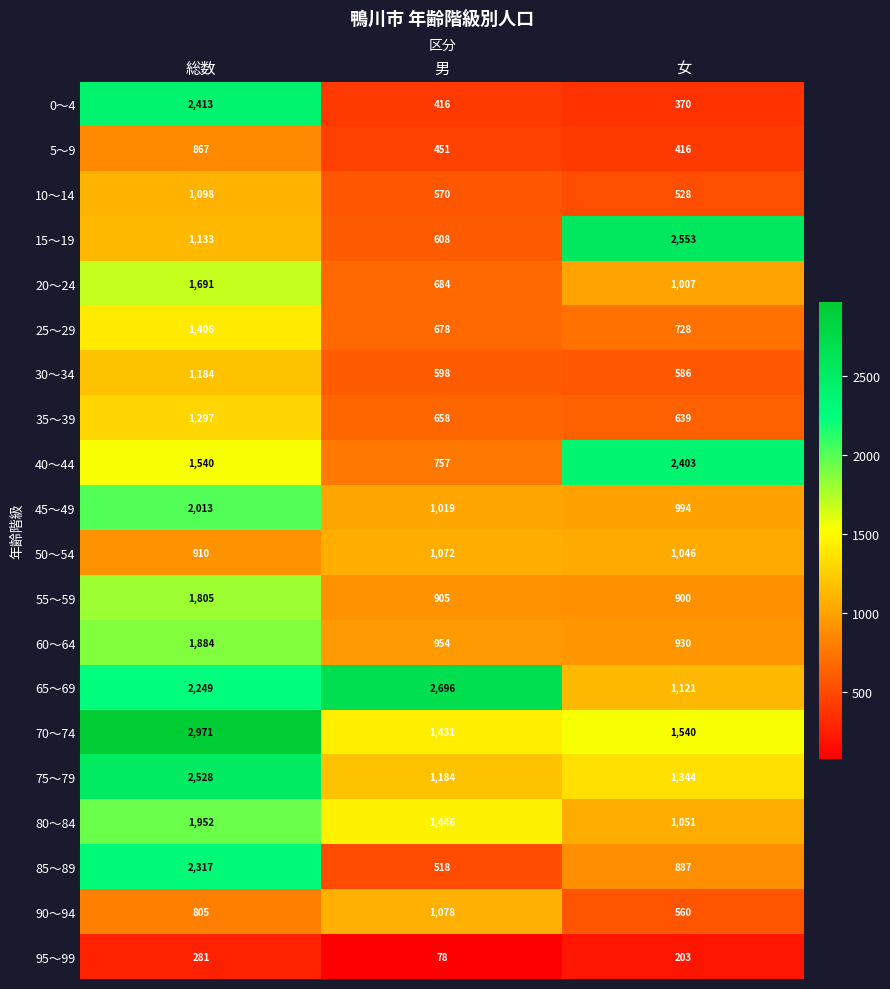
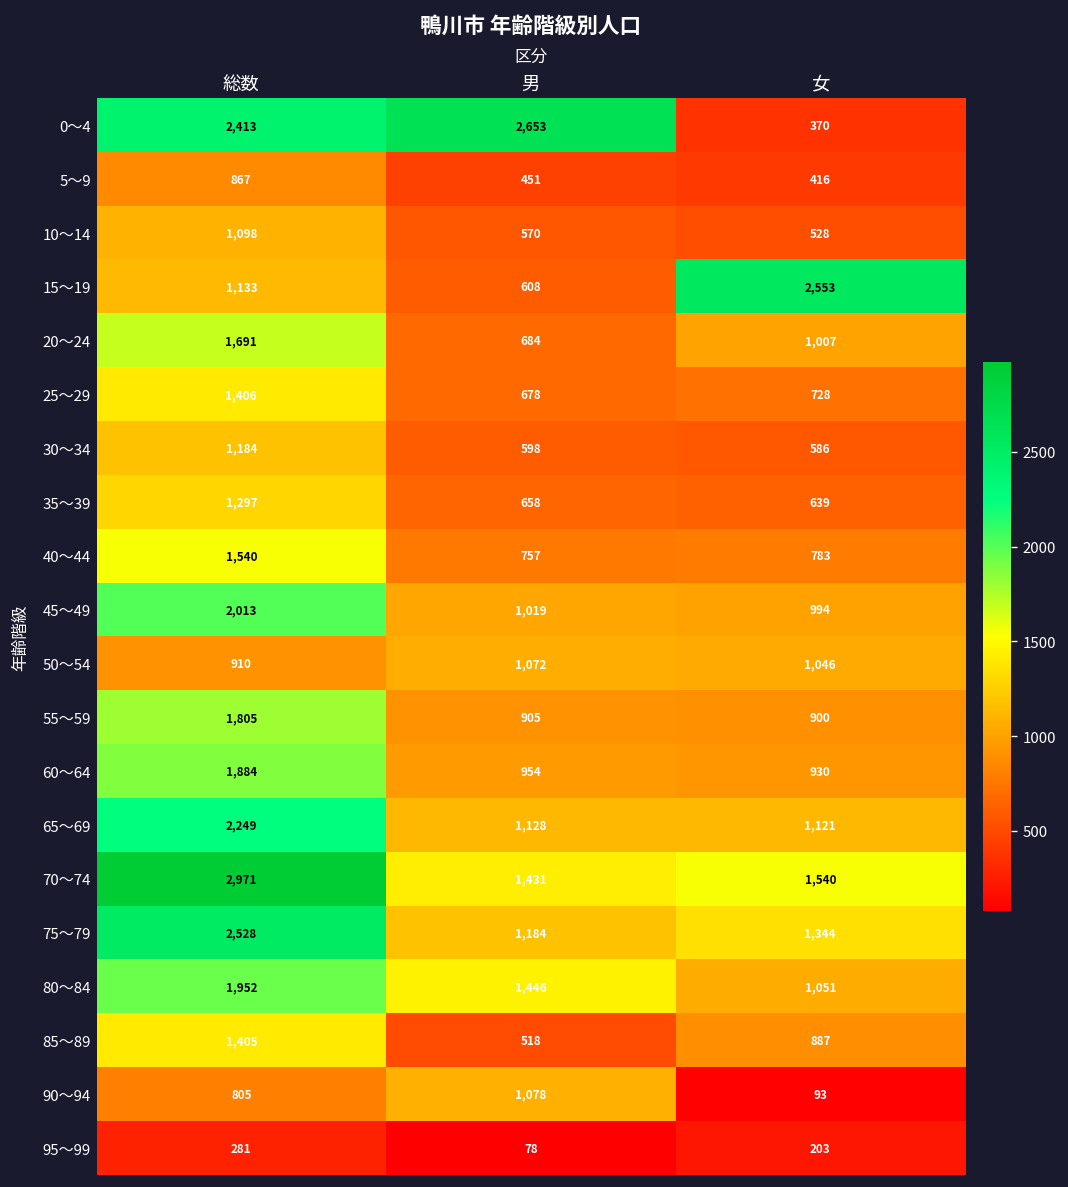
  {
    "0～4": {
      "総数": "2,413",
-     "男": "416",
+     "男": "2,653",
      "女": "370"
    },
    "5～9": {
      "総数": "867",
      "男": "451",
      "女": "416"
    },
    "10～14": {
      "総数": "1,098",
      "男": "570",
      "女": "528"
    },
    "15～19": {
      "総数": "1,133",
      "男": "608",
      "女": "2,553"
    },
    "20～24": {
      "総数": "1,691",
      "男": "684",
      "女": "1,007"
    },
    "25～29": {
      "総数": "1,406",
      "男": "678",
      "女": "728"
    },
    "30～34": {
      "総数": "1,184",
      "男": "598",
      "女": "586"
    },
    "35～39": {
      "総数": "1,297",
      "男": "658",
      "女": "639"
    },
    "40～44": {
      "総数": "1,540",
      "男": "757",
-     "女": "2,403"
+     "女": "783"
    },
    "45～49": {
      "総数": "2,013",
      "男": "1,019",
      "女": "994"
    },
    "50～54": {
      "総数": "910",
      "男": "1,072",
      "女": "1,046"
    },
    "55～59": {
      "総数": "1,805",
      "男": "905",
      "女": "900"
    },
    "60～64": {
      "総数": "1,884",
      "男": "954",
      "女": "930"
    },
    "65～69": {
      "総数": "2,249",
-     "男": "2,696",
+     "男": "1,128",
      "女": "1,121"
    },
    "70～74": {
      "総数": "2,971",
      "男": "1,431",
      "女": "1,540"
    },
    "75～79": {
      "総数": "2,528",
      "男": "1,184",
      "女": "1,344"
    },
    "80～84": {
      "総数": "1,952",
      "男": "1,446",
      "女": "1,051"
    },
    "85～89": {
-     "総数": "2,317",
+     "総数": "1,405",
      "男": "518",
      "女": "887"
    },
    "90～94": {
      "総数": "805",
      "男": "1,078",
-     "女": "560"
+     "女": "93"
    },
    "95～99": {
      "総数": "281",
      "男": "78",
      "女": "203"
    }
  }
